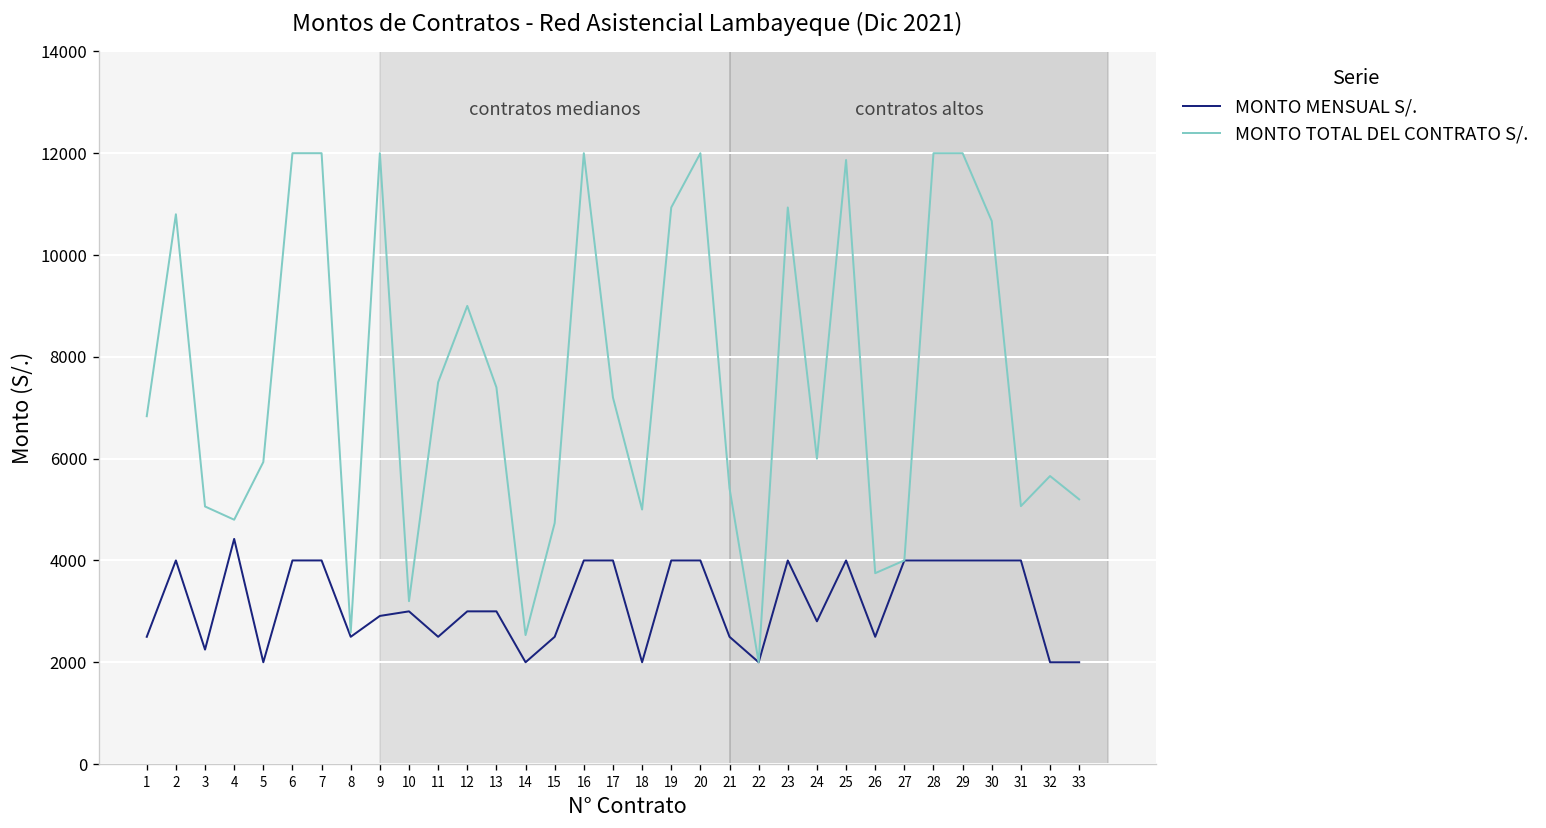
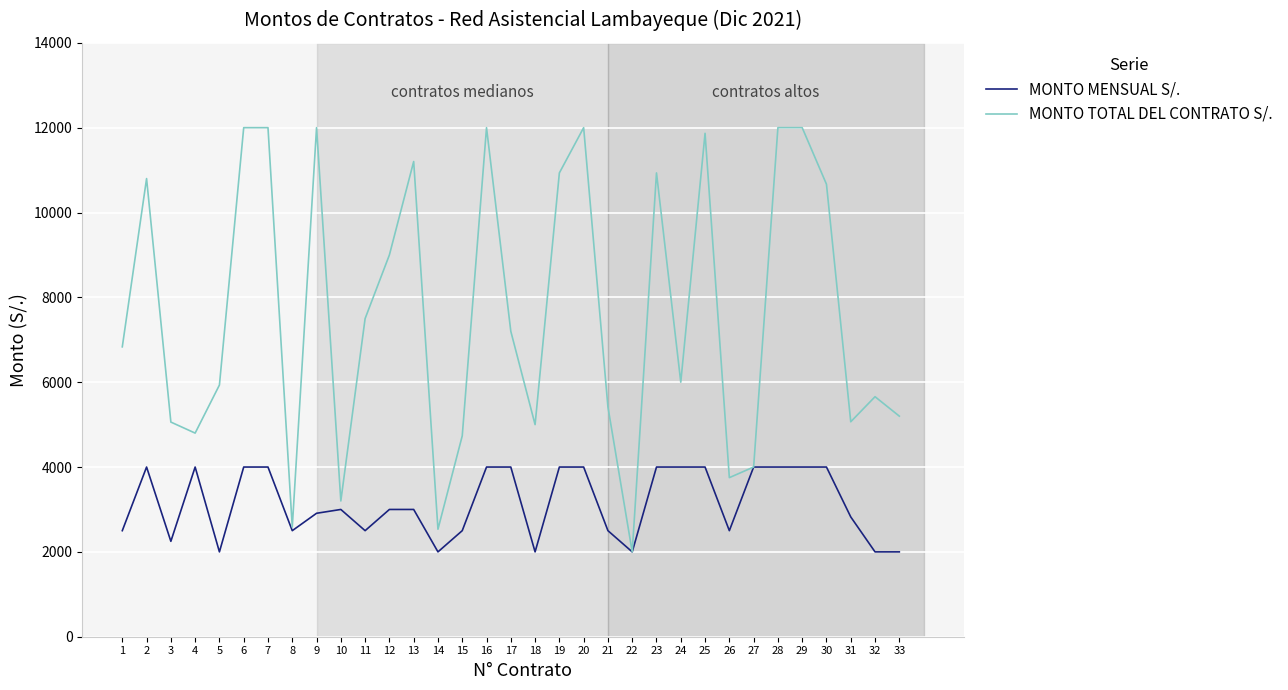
  {
    "MONTO MENSUAL S/.": {
      "1": 2500,
      "2": 4000,
      "3": 2200,
-     "4": 4400,
+     "4": 4000,
      "5": 2000,
      "6": 4000,
      "7": 4000,
      "8": 2500,
      "9": 2900,
      "10": 3000,
      "11": 2500,
      "12": 3000,
      "13": 3000,
      "14": 2000,
      "15": 2500,
      "16": 4000,
      "17": 4000,
      "18": 2000,
      "19": 4000,
      "20": 4000,
      "21": 2500,
      "23": 4000,
-     "24": 2800,
+     "24": 4000,
      "25": 4000,
      "26": 2500,
      "28": 4000,
      "29": 4000,
      "30": 4000,
-     "31": 4000,
+     "31": 2800,
      "32": 2000,
      "33": 2000
    },
    "MONTO TOTAL DEL CONTRATO S/.": {
      "1": 6800,
      "2": 10800,
      "3": 5100,
      "4": 4800,
      "5": 5900,
      "6": 12000,
      "7": 12000,
      "8": 2600,
      "9": 12000,
      "10": 3200,
      "11": 7500,
      "12": 9000,
-     "13": 7400,
+     "13": 11200,
      "14": 2500,
      "15": 4700,
      "16": 12000,
      "17": 7200,
      "18": 5000,
      "19": 10900,
      "20": 12000,
      "21": 5400,
      "23": 10900,
      "24": 6000,
      "25": 11900,
      "26": 3800,
      "28": 12000,
      "29": 12000,
      "30": 10700,
      "31": 5100,
      "32": 5700,
      "33": 5200
    }
  }
